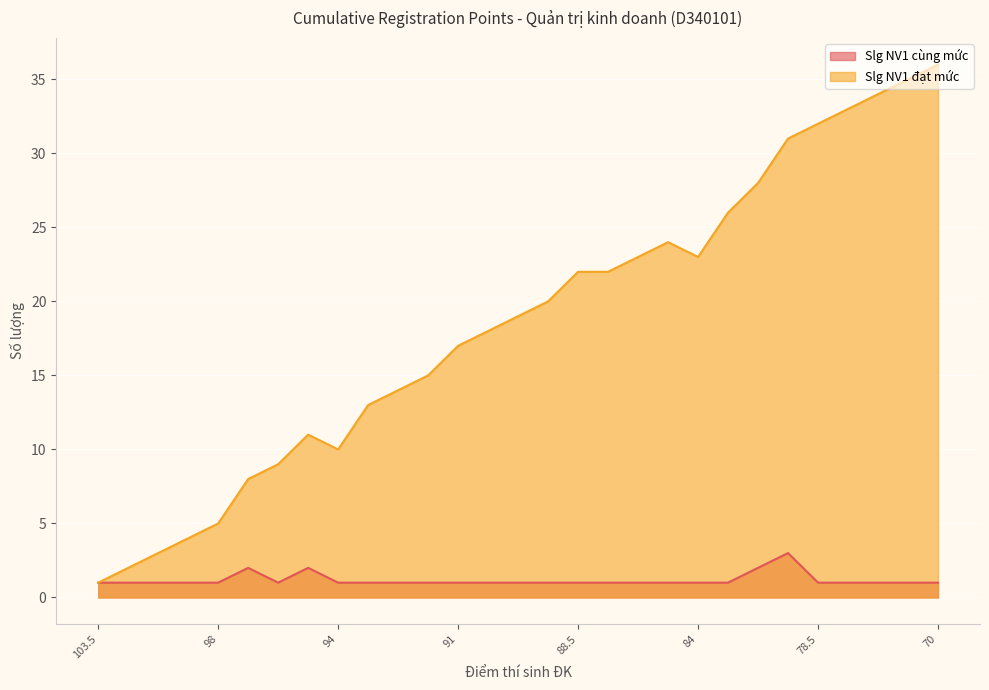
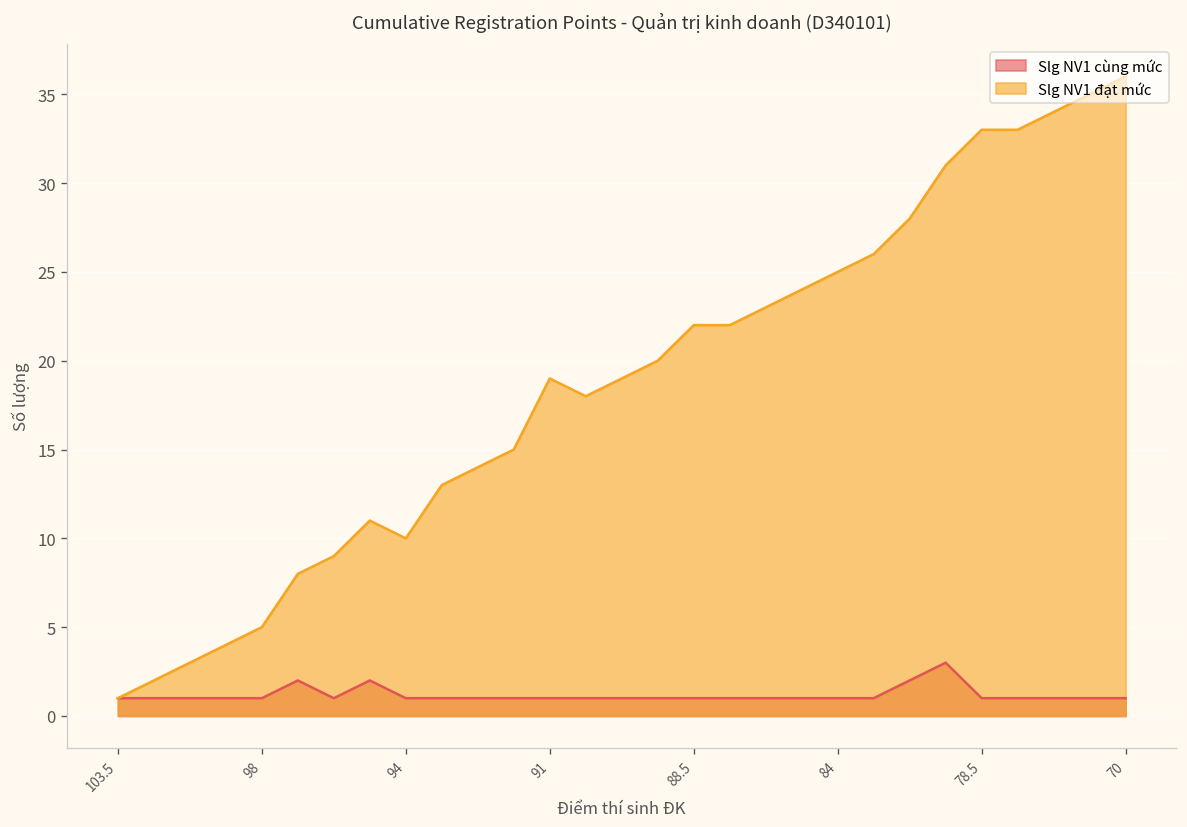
  {
    "Slg NV1 cùng mức": {
      "98": 1,
      "94": 1,
      "91": 1,
      "88.5": 1,
      "84": 1,
      "78.5": 1,
      "70": 1
    },
    "Slg NV1 đạt mức": {
      "98": 5,
      "94": 10,
-     "91": 17,
+     "91": 19,
      "88.5": 22,
-     "84": 23,
-     "78.5": 32
+     "84": 25,
+     "78.5": 33
    }
  }
